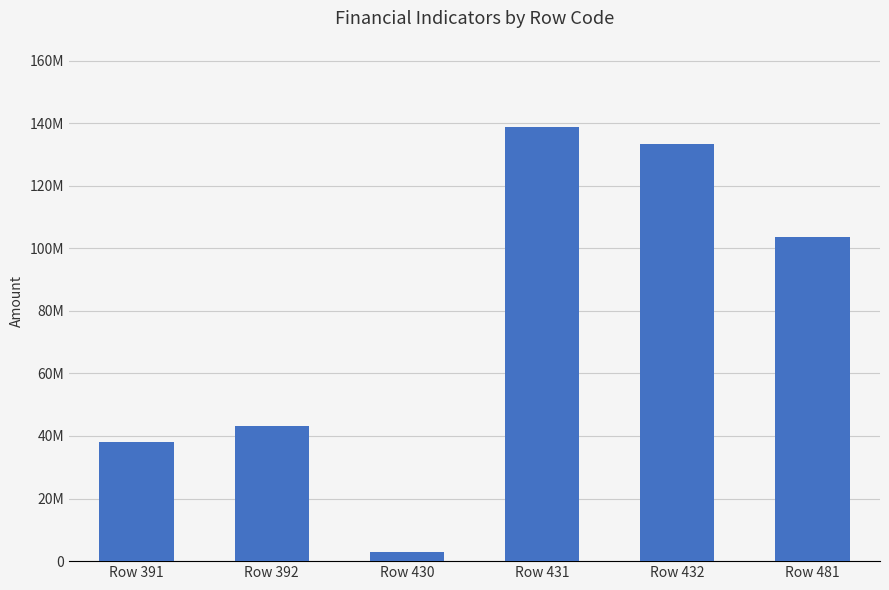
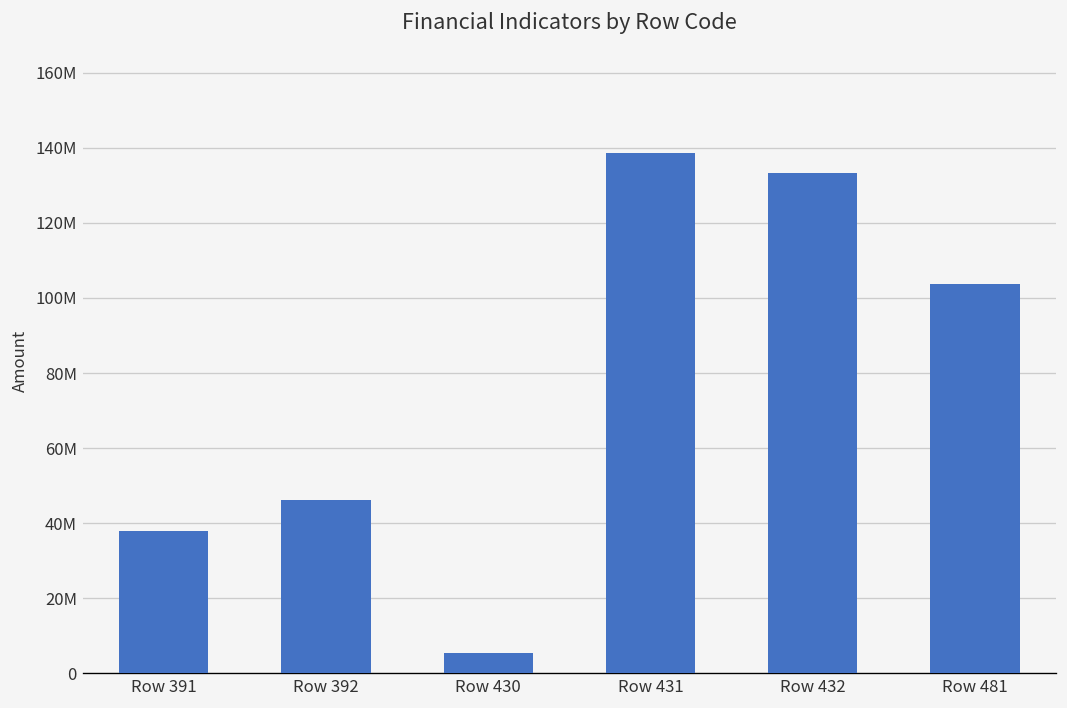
  {
    "Row 391": 38000000,
-   "Row 392": 43000000,
-   "Row 430": 3000000,
+   "Row 392": 46000000,
+   "Row 430": 5000000,
    "Row 431": 139000000,
    "Row 432": 133000000,
    "Row 481": 104000000
  }
